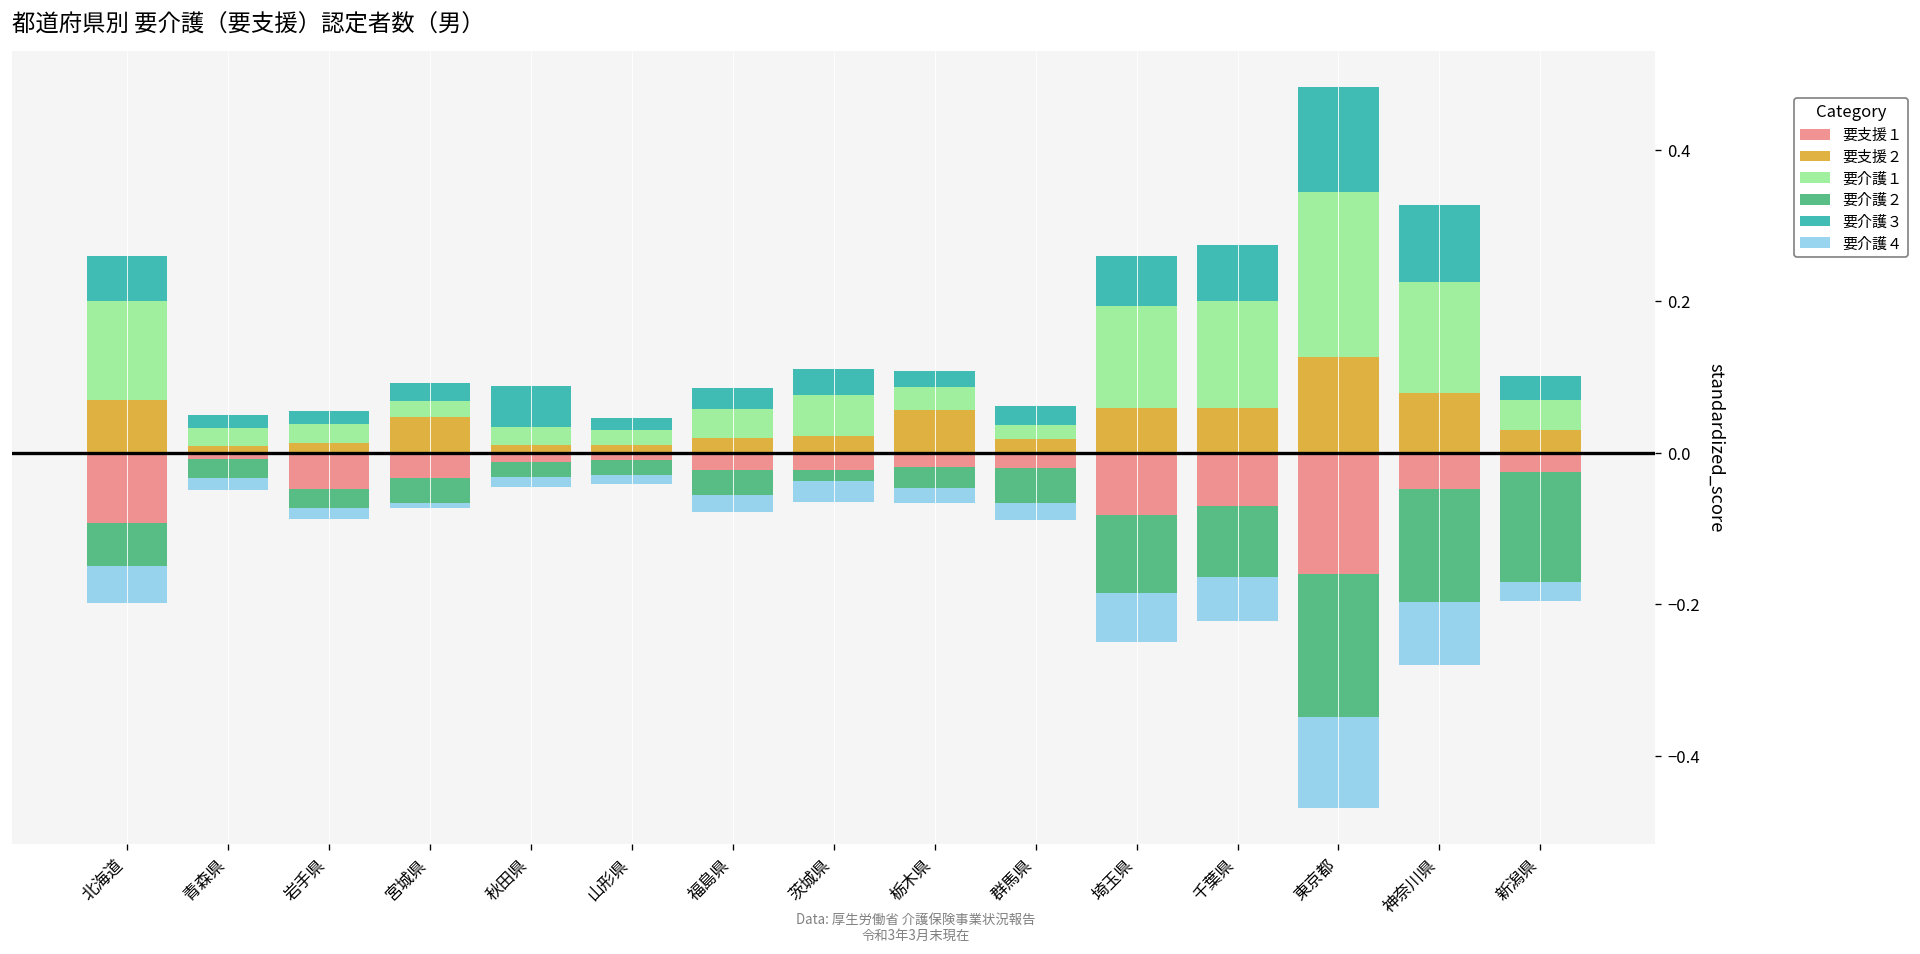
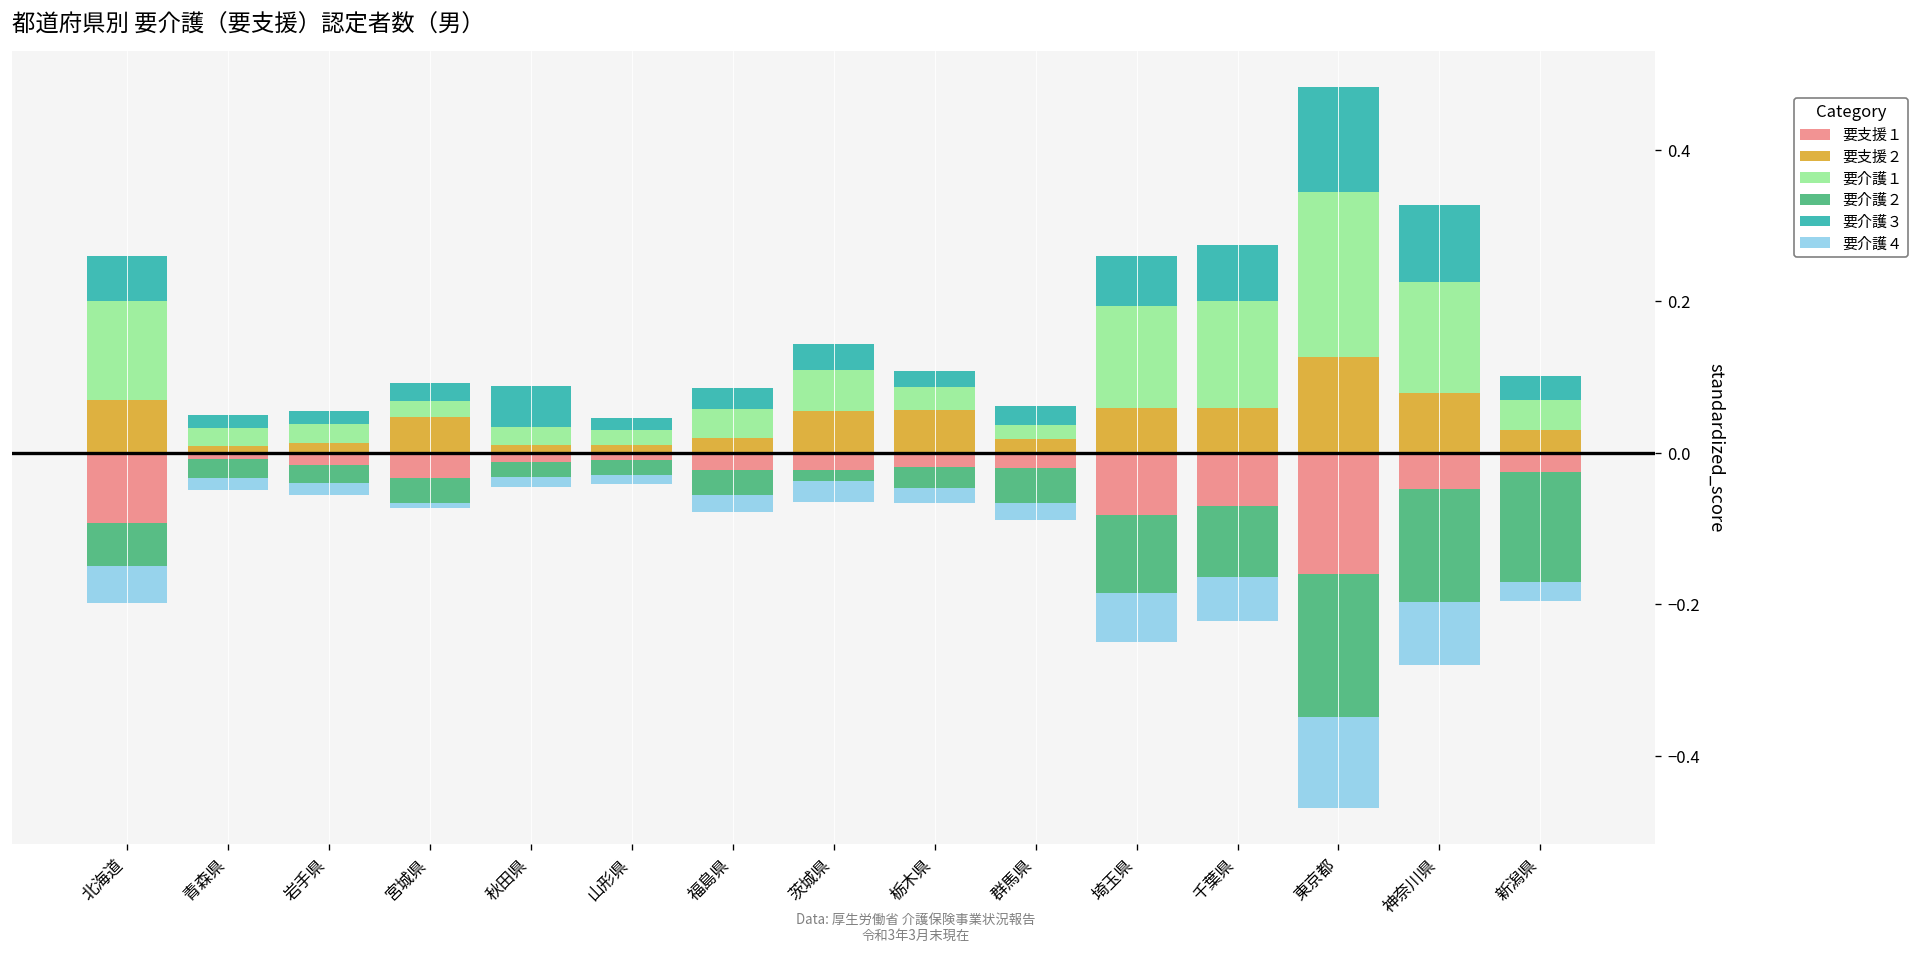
  {
    "要支援１": {
      "北海道": -0.09,
      "青森県": -0.01,
-     "岩手県": -0.05,
+     "岩手県": -0.02,
      "宮城県": -0.03,
      "秋田県": -0.01,
      "山形県": -0.01,
      "福島県": -0.02,
      "茨城県": -0.02,
      "栃木県": -0.02,
      "群馬県": -0.02,
      "埼玉県": -0.08,
      "千葉県": -0.07,
      "東京都": -0.16,
      "神奈川県": -0.05,
      "新潟県": -0.03
    },
    "要支援２": {
      "北海道": 0.07,
      "青森県": 0.01,
      "岩手県": 0.01,
      "宮城県": 0.05,
      "秋田県": 0.01,
      "山形県": 0.01,
      "福島県": 0.02,
-     "茨城県": 0.02,
+     "茨城県": 0.06,
      "栃木県": 0.06,
      "群馬県": 0.02,
      "埼玉県": 0.06,
      "千葉県": 0.06,
      "東京都": 0.13,
      "神奈川県": 0.08,
      "新潟県": 0.03
    },
    "要介護１": {
      "北海道": 0.13,
      "青森県": 0.02,
      "岩手県": 0.03,
      "宮城県": 0.02,
      "秋田県": 0.02,
      "山形県": 0.02,
      "福島県": 0.04,
      "茨城県": 0.05,
      "栃木県": 0.03,
      "群馬県": 0.02,
      "埼玉県": 0.14,
      "千葉県": 0.14,
      "東京都": 0.22,
      "神奈川県": 0.15,
      "新潟県": 0.04
    },
    "要介護２": {
      "北海道": -0.06,
      "青森県": -0.03,
      "岩手県": -0.02,
      "宮城県": -0.03,
      "秋田県": -0.02,
      "山形県": -0.02,
      "福島県": -0.03,
      "茨城県": -0.01,
      "栃木県": -0.03,
      "群馬県": -0.05,
      "埼玉県": -0.10,
      "千葉県": -0.09,
      "東京都": -0.19,
      "神奈川県": -0.15,
      "新潟県": -0.15
    },
    "要介護３": {
      "北海道": 0.06,
      "青森県": 0.02,
      "岩手県": 0.02,
      "宮城県": 0.02,
      "秋田県": 0.05,
      "山形県": 0.02,
      "福島県": 0.03,
      "茨城県": 0.03,
      "栃木県": 0.02,
      "群馬県": 0.02,
      "埼玉県": 0.07,
      "千葉県": 0.07,
      "東京都": 0.14,
      "神奈川県": 0.10,
      "新潟県": 0.03
    },
    "要介護４": {
      "北海道": -0.05,
      "青森県": -0.02,
      "岩手県": -0.02,
      "宮城県": -0.01,
      "秋田県": -0.01,
      "山形県": -0.01,
      "福島県": -0.02,
      "茨城県": -0.03,
      "栃木県": -0.02,
      "群馬県": -0.02,
      "埼玉県": -0.06,
      "千葉県": -0.06,
      "東京都": -0.12,
      "神奈川県": -0.08,
      "新潟県": -0.03
    }
  }
